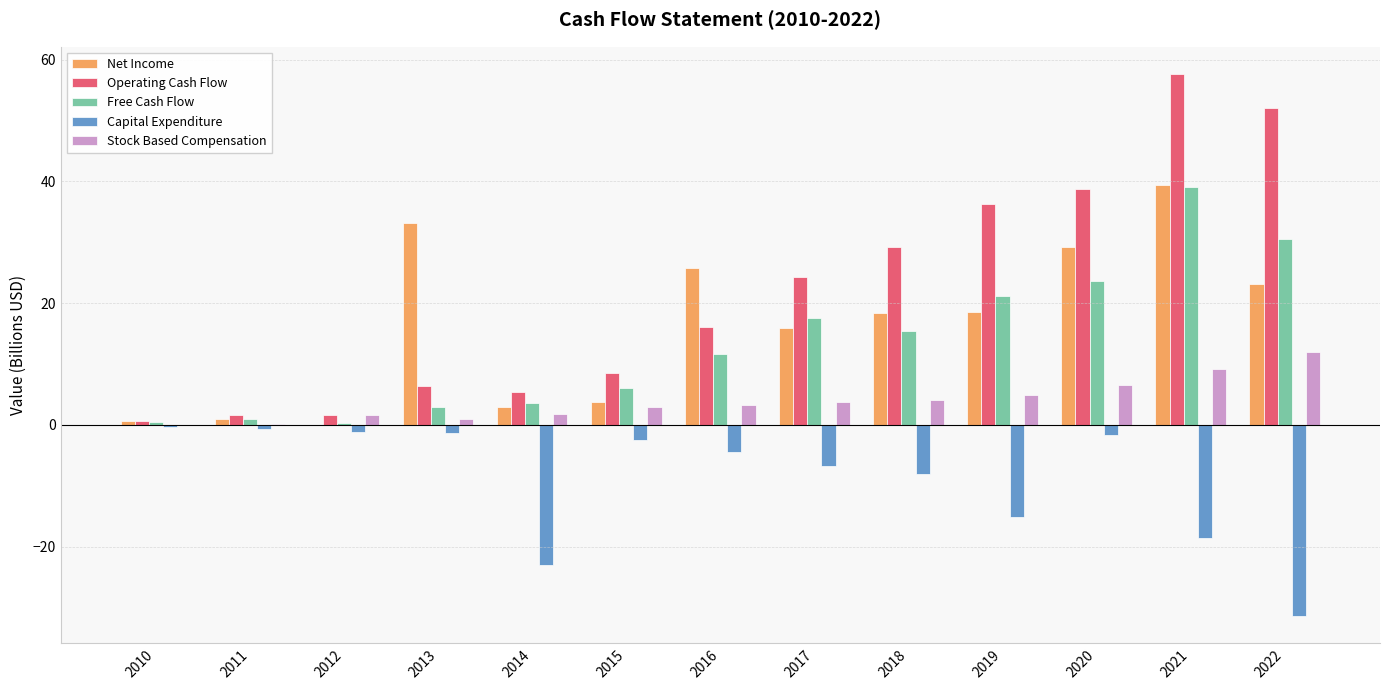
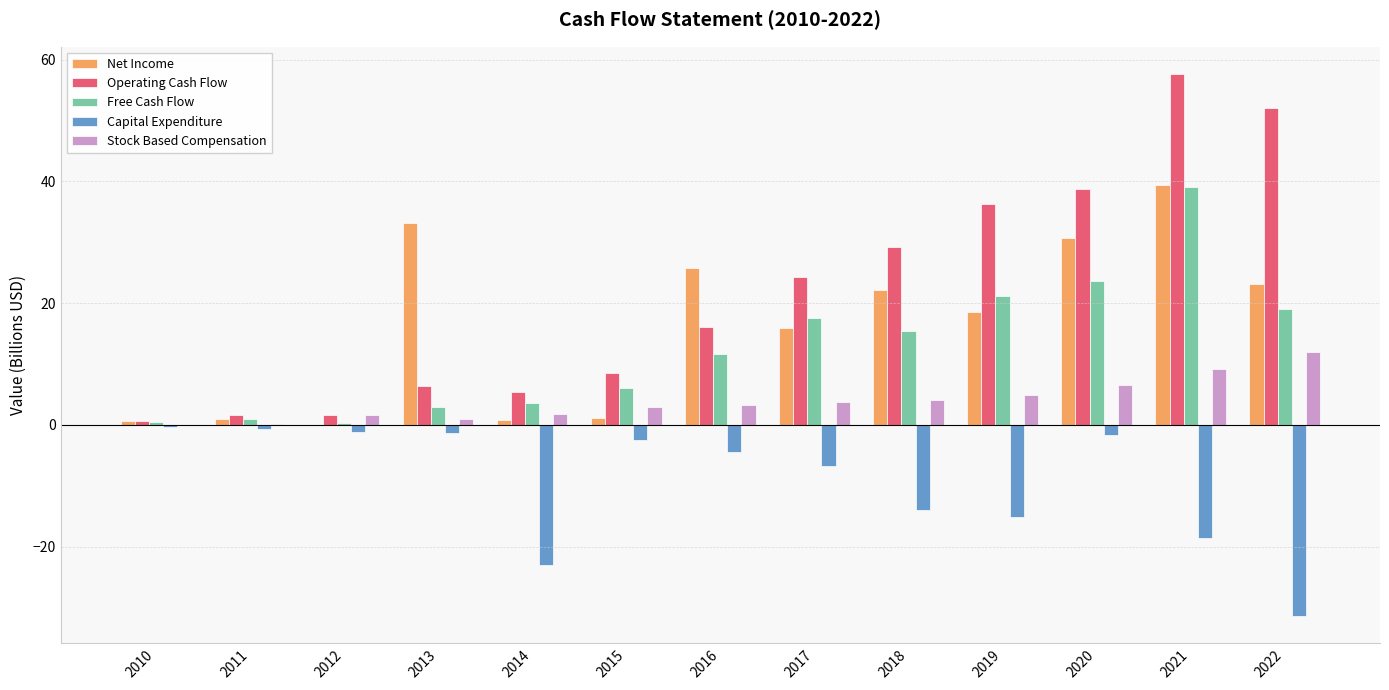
  {
    "Net Income": {
      "2010": 1,
      "2011": 1,
      "2013": 33,
-     "2014": 3,
-     "2015": 4,
+     "2014": 1,
+     "2015": 1,
      "2016": 26,
      "2017": 16,
-     "2018": 18,
+     "2018": 22,
      "2019": 18,
-     "2020": 29,
+     "2020": 31,
      "2021": 39,
      "2022": 23
    },
    "Operating Cash Flow": {
      "2010": 1,
      "2011": 2,
      "2012": 2,
      "2013": 6,
      "2014": 5,
      "2015": 9,
      "2016": 16,
      "2017": 24,
      "2018": 29,
      "2019": 36,
      "2020": 39,
      "2021": 58,
      "2022": 52
    },
    "Free Cash Flow": {
      "2011": 1,
      "2013": 3,
      "2014": 4,
      "2015": 6,
      "2016": 12,
      "2017": 17,
      "2018": 15,
      "2019": 21,
      "2020": 24,
      "2021": 39,
-     "2022": 31
+     "2022": 19
    },
    "Capital Expenditure": {
      "2011": -1,
      "2012": -1,
      "2013": -1,
      "2014": -23,
      "2015": -3,
      "2016": -4,
      "2017": -7,
-     "2018": -8,
+     "2018": -14,
      "2019": -15,
      "2020": -2,
      "2021": -19,
      "2022": -31
    },
    "Stock Based Compensation": {
      "2012": 2,
      "2013": 1,
      "2014": 2,
      "2015": 3,
      "2016": 3,
      "2017": 4,
      "2018": 4,
      "2019": 5,
      "2020": 7,
      "2021": 9,
      "2022": 12
    }
  }
